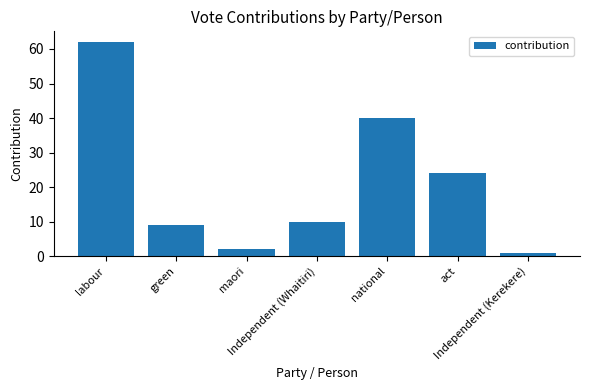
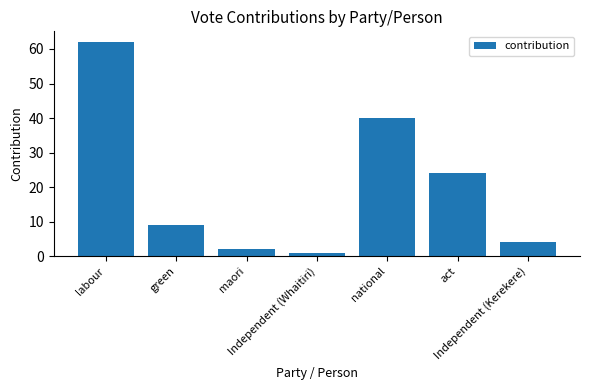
  {
    "labour": 62,
    "green": 9,
    "maori": 2,
-   "Independent (Whaitiri)": 10,
+   "Independent (Whaitiri)": 1,
    "national": 40,
    "act": 24,
-   "Independent (Kerekere)": 1
+   "Independent (Kerekere)": 4
  }
